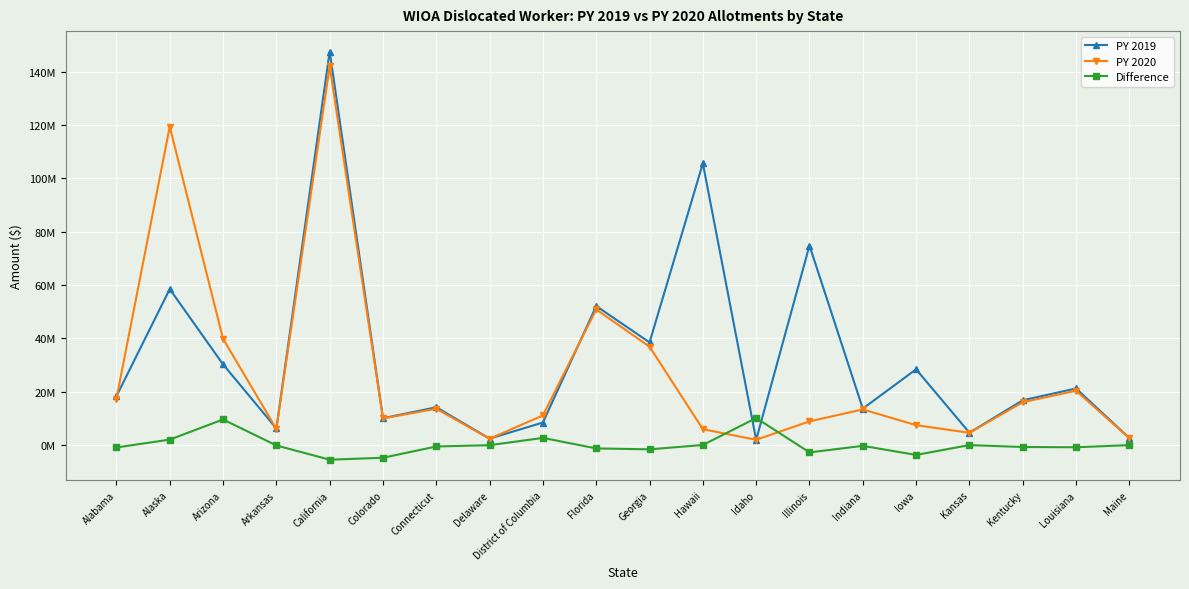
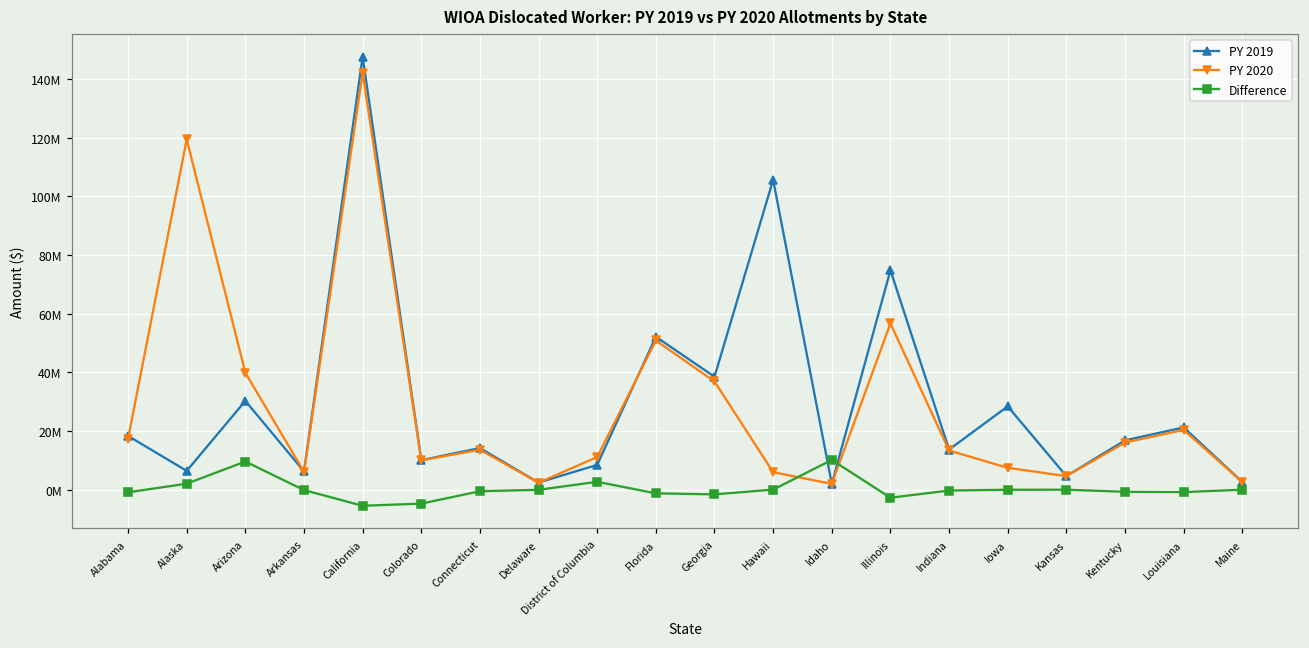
  {
    "PY 2019": {
-     "Alaska": 58000000,
+     "Alaska": 6000000,
      "Arizona": 30000000,
      "California": 148000000,
      "District of Columbia": 8000000,
      "Florida": 52000000,
      "Georgia": 38000000,
      "Hawaii": 106000000,
      "Illinois": 75000000,
      "Iowa": 28000000
    },
    "PY 2020": {
      "Alaska": 119000000,
      "Arizona": 40000000,
      "California": 142000000,
      "District of Columbia": 11000000,
      "Florida": 51000000,
      "Georgia": 37000000,
      "Hawaii": 6000000,
-     "Illinois": 9000000,
+     "Illinois": 57000000,
      "Iowa": 7000000
    },
    "Difference": {
      "Alabama": -1000000,
      "Alaska": 2000000,
      "Arizona": 10000000,
      "Arkansas": 0,
      "California": -5000000,
      "Colorado": -5000000,
      "Connecticut": -1000000,
      "Delaware": 0,
      "District of Columbia": 3000000,
      "Florida": -1000000,
      "Georgia": -2000000,
      "Hawaii": 0,
      "Idaho": 10000000,
      "Illinois": -3000000,
      "Indiana": 0,
-     "Iowa": -4000000,
+     "Iowa": 0,
      "Kansas": 0,
      "Kentucky": -1000000,
      "Louisiana": -1000000,
      "Maine": 0
    }
  }
